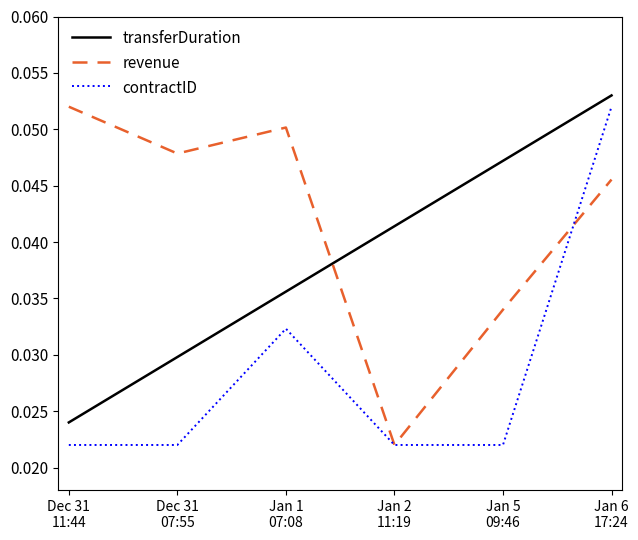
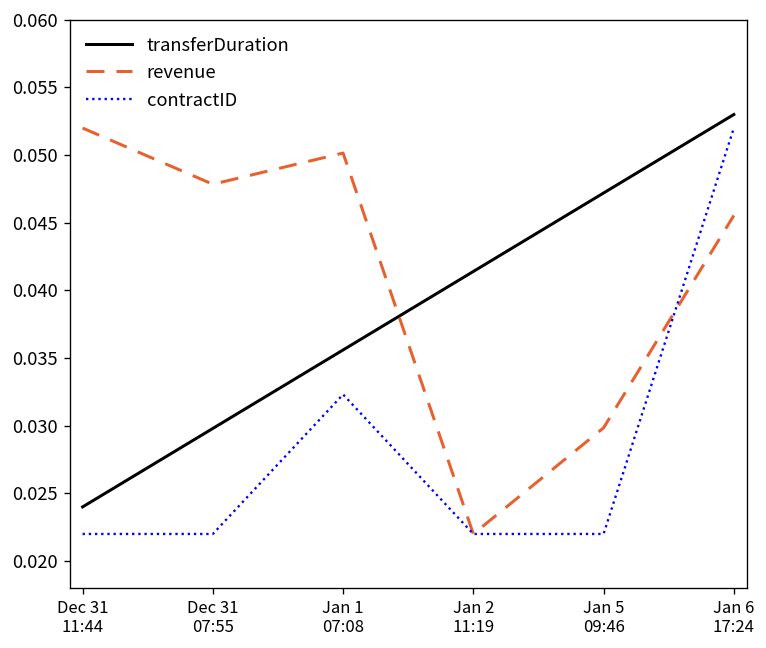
  {
    "transferDuration": {
      "Dec 31 11:44": 0.0240,
      "Dec 31 07:55": 0.0298,
      "Jan 1 07:08": 0.0356,
      "Jan 2 11:19": 0.0414,
      "Jan 5 09:46": 0.0472,
      "Jan 6 17:24": 0.0530
    },
    "revenue": {
      "Dec 31 11:44": 0.0520,
      "Dec 31 07:55": 0.0478,
      "Jan 1 07:08": 0.0502,
-     "Jan 5 09:46": 0.0340,
+     "Jan 5 09:46": 0.0298,
      "Jan 6 17:24": 0.0455
    },
    "contractID": {
      "Dec 31 11:44": 0.0220,
      "Dec 31 07:55": 0.0220,
      "Jan 1 07:08": 0.0323,
      "Jan 5 09:46": 0.0220,
      "Jan 6 17:24": 0.0520
    }
  }
